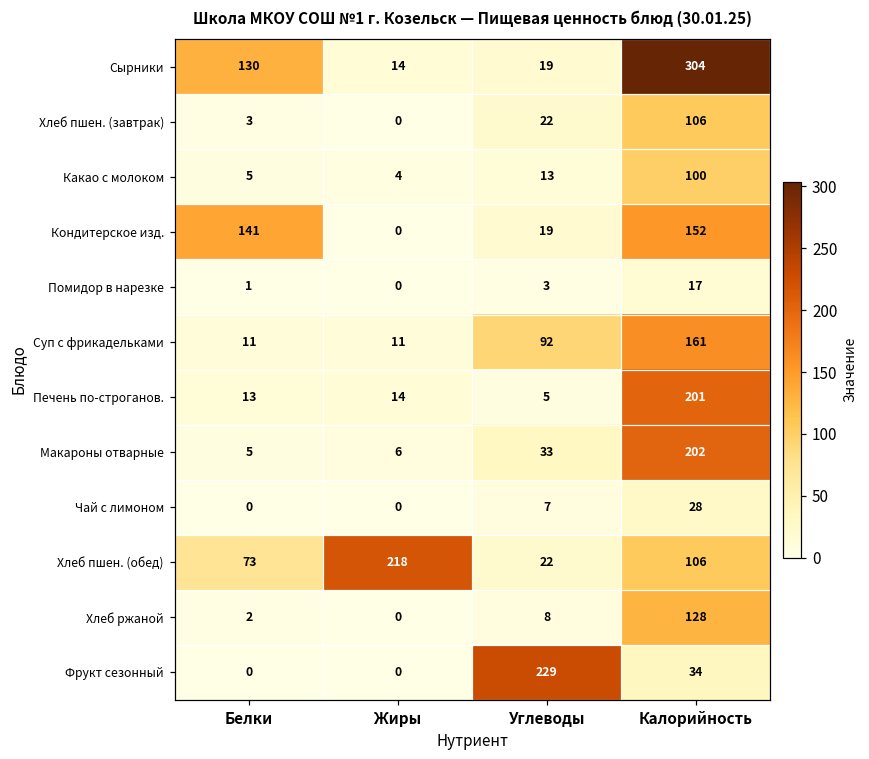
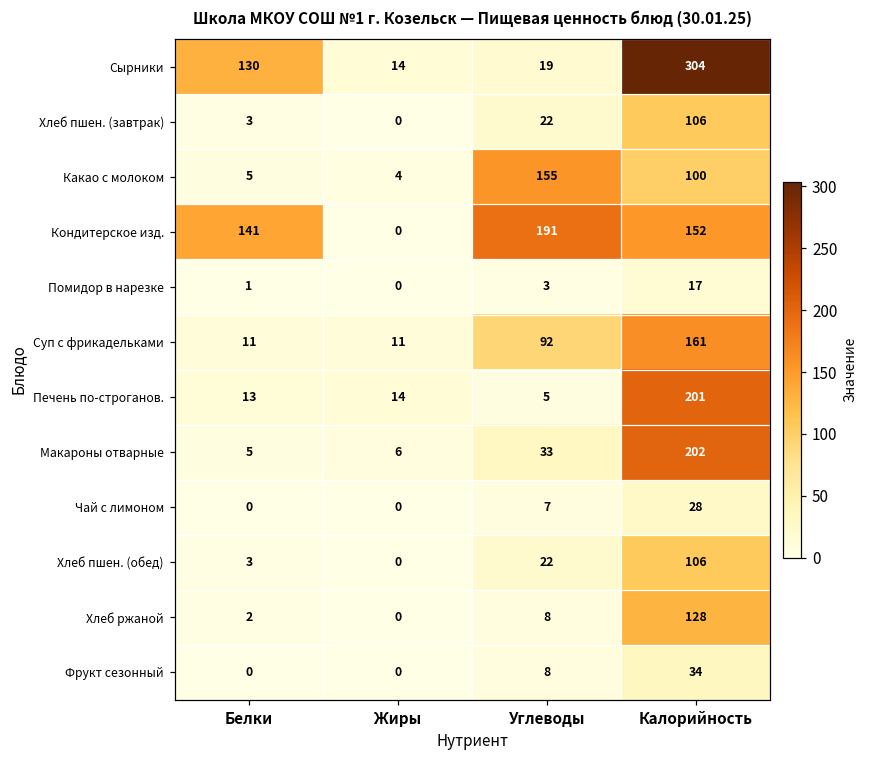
  {
    "Сырники": {
      "Белки": 130,
      "Жиры": 14,
      "Углеводы": 19,
      "Калорийность": 304
    },
    "Хлеб пшен. (завтрак)": {
      "Белки": 3,
      "Жиры": 0,
      "Углеводы": 22,
      "Калорийность": 106
    },
    "Какао с молоком": {
      "Белки": 5,
      "Жиры": 4,
-     "Углеводы": 13,
+     "Углеводы": 155,
      "Калорийность": 100
    },
    "Кондитерское изд.": {
      "Белки": 141,
      "Жиры": 0,
-     "Углеводы": 19,
+     "Углеводы": 191,
      "Калорийность": 152
    },
    "Помидор в нарезке": {
      "Белки": 1,
      "Жиры": 0,
      "Углеводы": 3,
      "Калорийность": 17
    },
    "Суп с фрикадельками": {
      "Белки": 11,
      "Жиры": 11,
      "Углеводы": 92,
      "Калорийность": 161
    },
    "Печень по-строганов.": {
      "Белки": 13,
      "Жиры": 14,
      "Углеводы": 5,
      "Калорийность": 201
    },
    "Макароны отварные": {
      "Белки": 5,
      "Жиры": 6,
      "Углеводы": 33,
      "Калорийность": 202
    },
    "Чай с лимоном": {
      "Белки": 0,
      "Жиры": 0,
      "Углеводы": 7,
      "Калорийность": 28
    },
    "Хлеб пшен. (обед)": {
-     "Белки": 73,
-     "Жиры": 218,
+     "Белки": 3,
+     "Жиры": 0,
      "Углеводы": 22,
      "Калорийность": 106
    },
    "Хлеб ржаной": {
      "Белки": 2,
      "Жиры": 0,
      "Углеводы": 8,
      "Калорийность": 128
    },
    "Фрукт сезонный": {
      "Белки": 0,
      "Жиры": 0,
-     "Углеводы": 229,
+     "Углеводы": 8,
      "Калорийность": 34
    }
  }
